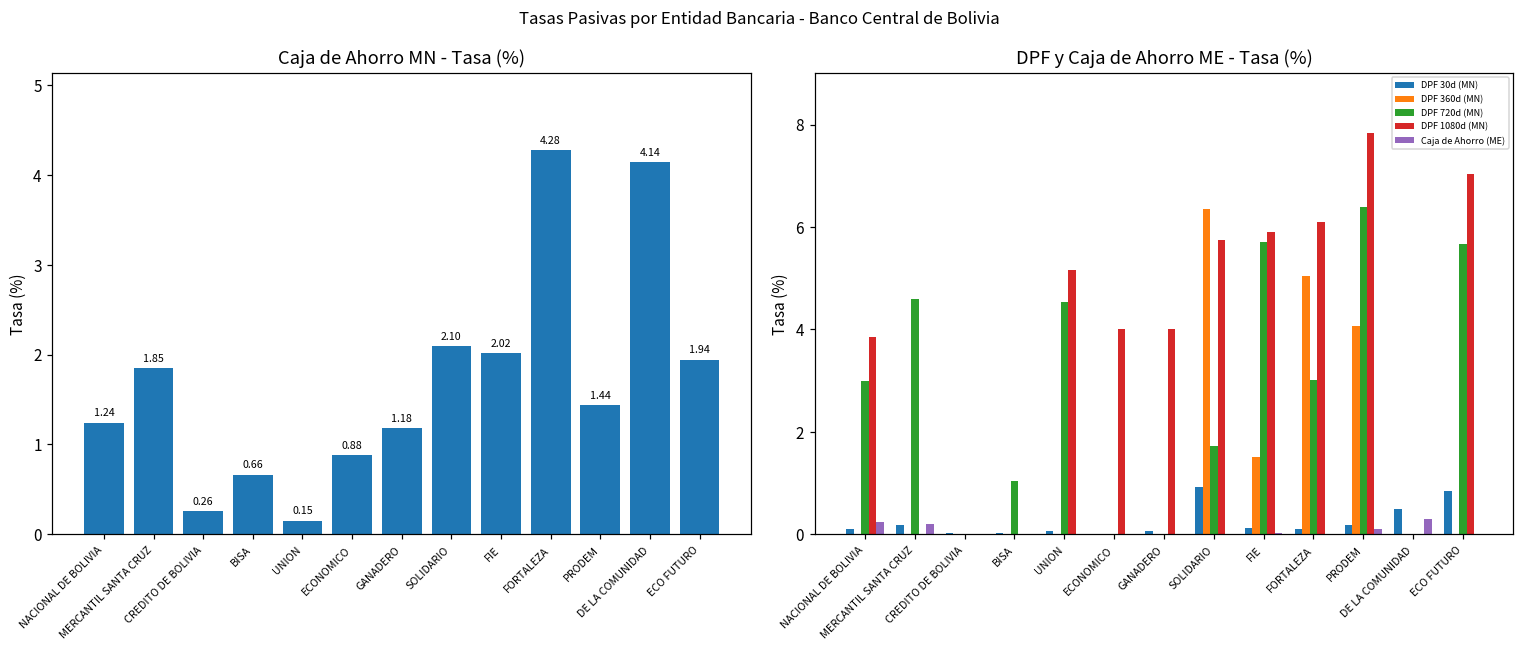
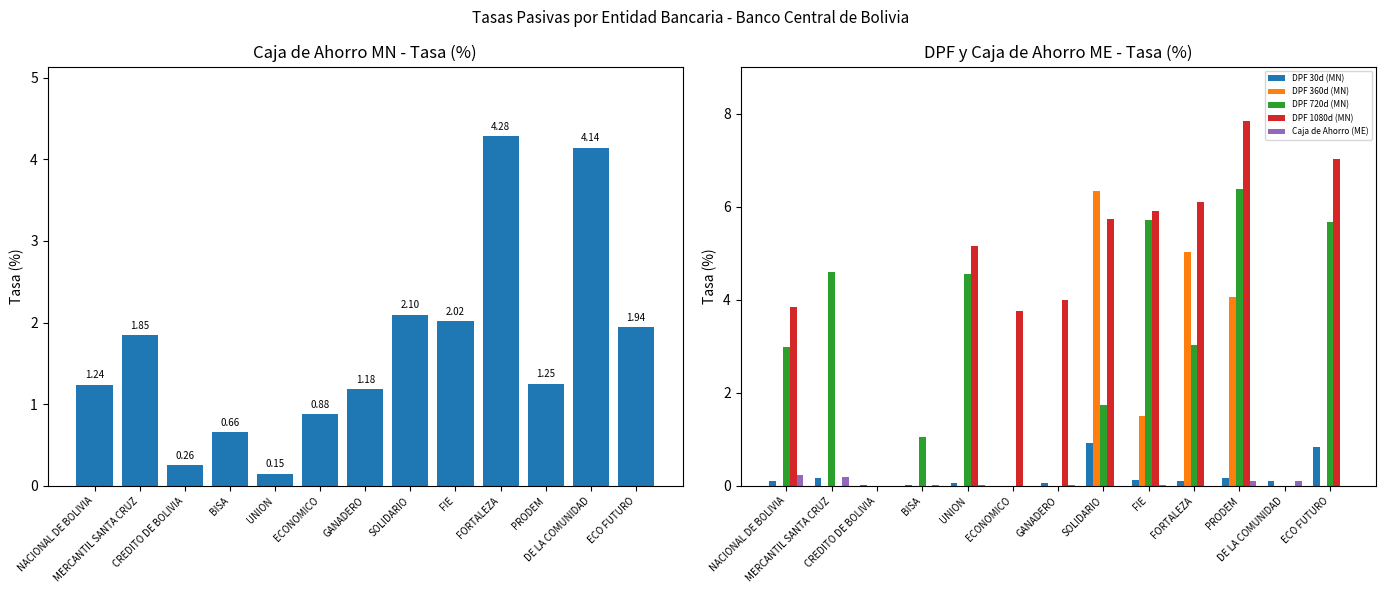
  {
    "Caja de Ahorro MN - Tasa (%)": {
      "NACIONAL DE BOLIVIA": 1.24,
      "MERCANTIL SANTA CRUZ": 1.85,
      "CREDITO DE BOLIVIA": 0.26,
      "BISA": 0.66,
      "UNION": 0.15,
      "ECONOMICO": 0.88,
      "GANADERO": 1.18,
      "SOLIDARIO": 2.10,
      "FIE": 2.02,
      "FORTALEZA": 4.28,
-     "PRODEM": 1.44,
+     "PRODEM": 1.25,
      "DE LA COMUNIDAD": 4.14,
      "ECO FUTURO": 1.94
    },
    "DPF y Caja de Ahorro ME - Tasa (%)": {
      "DPF 30d (MN)": {
        "NACIONAL DE BOLIVIA": 0.1,
        "MERCANTIL SANTA CRUZ": 0.2,
        "UNION": 0.1,
        "ECONOMICO": 0.0,
        "GANADERO": 0.1,
        "SOLIDARIO": 0.9,
        "FIE": 0.1,
        "FORTALEZA": 0.1,
        "PRODEM": 0.2,
-       "DE LA COMUNIDAD": 0.5,
+       "DE LA COMUNIDAD": 0.1,
        "ECO FUTURO": 0.8
      },
      "DPF 360d (MN)": {
        "NACIONAL DE BOLIVIA": 0.0,
        "MERCANTIL SANTA CRUZ": 0.0,
        "CREDITO DE BOLIVIA": 0.0,
        "BISA": 0.0,
        "UNION": 0.0,
        "ECONOMICO": 0.0,
        "GANADERO": 0.0,
        "SOLIDARIO": 6.3,
        "FIE": 1.5,
        "FORTALEZA": 5.0,
        "PRODEM": 4.1,
        "DE LA COMUNIDAD": 0.0,
        "ECO FUTURO": 0.0
      },
      "DPF 720d (MN)": {
        "NACIONAL DE BOLIVIA": 3.0,
        "MERCANTIL SANTA CRUZ": 4.6,
        "CREDITO DE BOLIVIA": 0.0,
        "BISA": 1.0,
        "UNION": 4.5,
        "ECONOMICO": 0.0,
        "GANADERO": 0.0,
        "SOLIDARIO": 1.7,
        "FIE": 5.7,
        "FORTALEZA": 3.0,
        "PRODEM": 6.4,
        "DE LA COMUNIDAD": 0.0,
        "ECO FUTURO": 5.7
      },
      "DPF 1080d (MN)": {
        "NACIONAL DE BOLIVIA": 3.8,
        "MERCANTIL SANTA CRUZ": 0.0,
        "CREDITO DE BOLIVIA": 0.0,
        "BISA": 0.0,
        "UNION": 5.2,
-       "ECONOMICO": 4.0,
+       "ECONOMICO": 3.8,
        "GANADERO": 4.0,
        "SOLIDARIO": 5.7,
        "FIE": 5.9,
        "FORTALEZA": 6.1,
        "PRODEM": 7.8,
        "DE LA COMUNIDAD": 0.0,
        "ECO FUTURO": 7.0
      },
      "Caja de Ahorro (ME)": {
        "NACIONAL DE BOLIVIA": 0.2,
        "MERCANTIL SANTA CRUZ": 0.2,
        "CREDITO DE BOLIVIA": 0.0,
        "ECONOMICO": 0.0,
        "SOLIDARIO": 0.0,
        "FORTALEZA": 0.0,
        "PRODEM": 0.1,
-       "DE LA COMUNIDAD": 0.3,
+       "DE LA COMUNIDAD": 0.1,
        "ECO FUTURO": 0.0
      }
    }
  }
